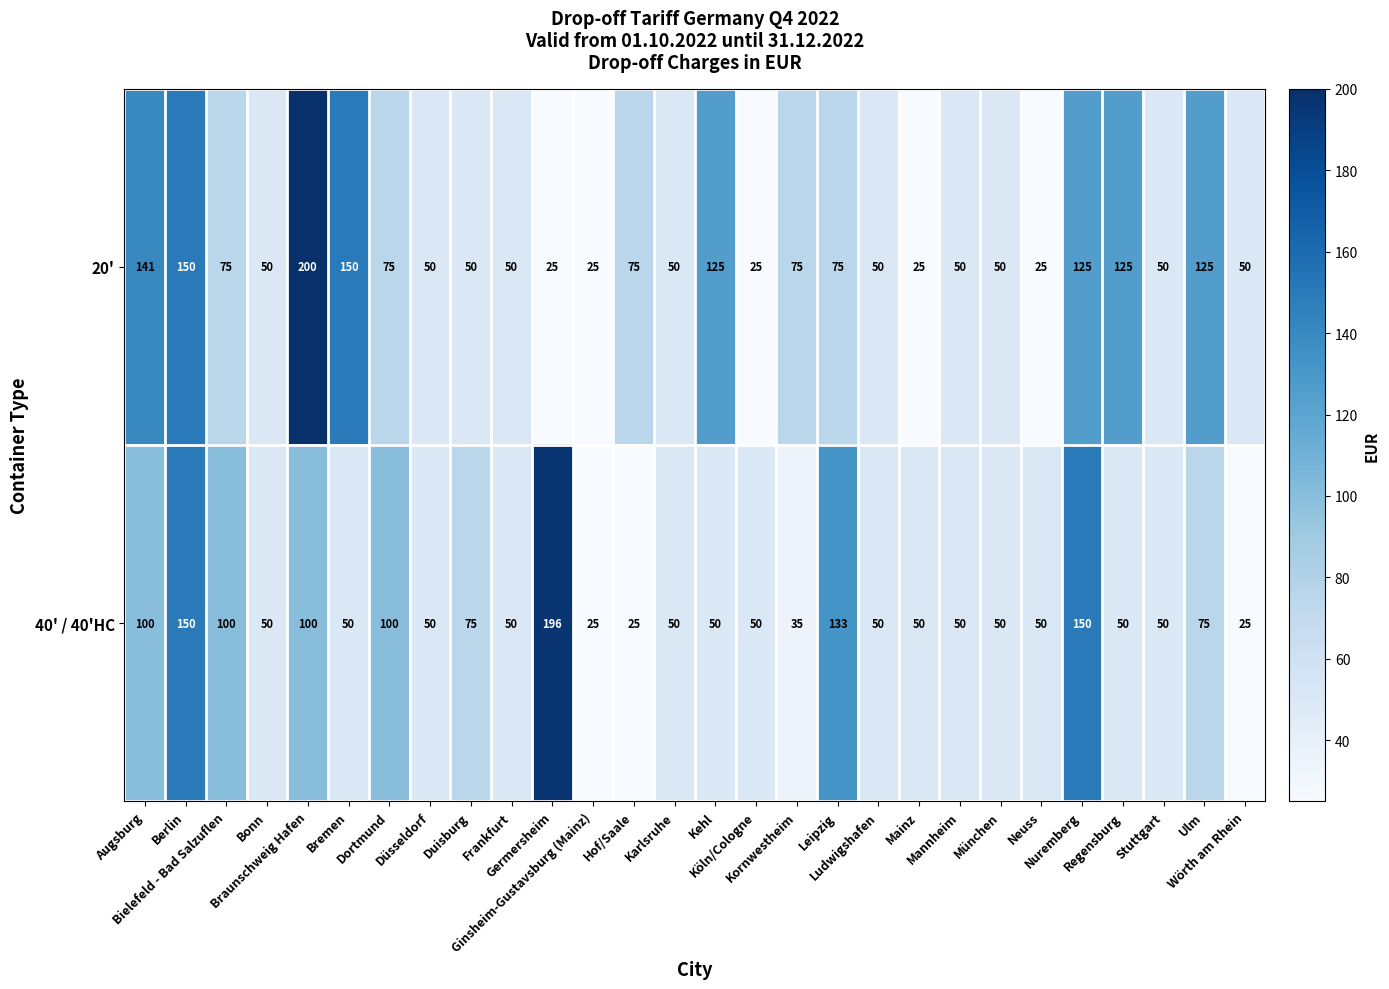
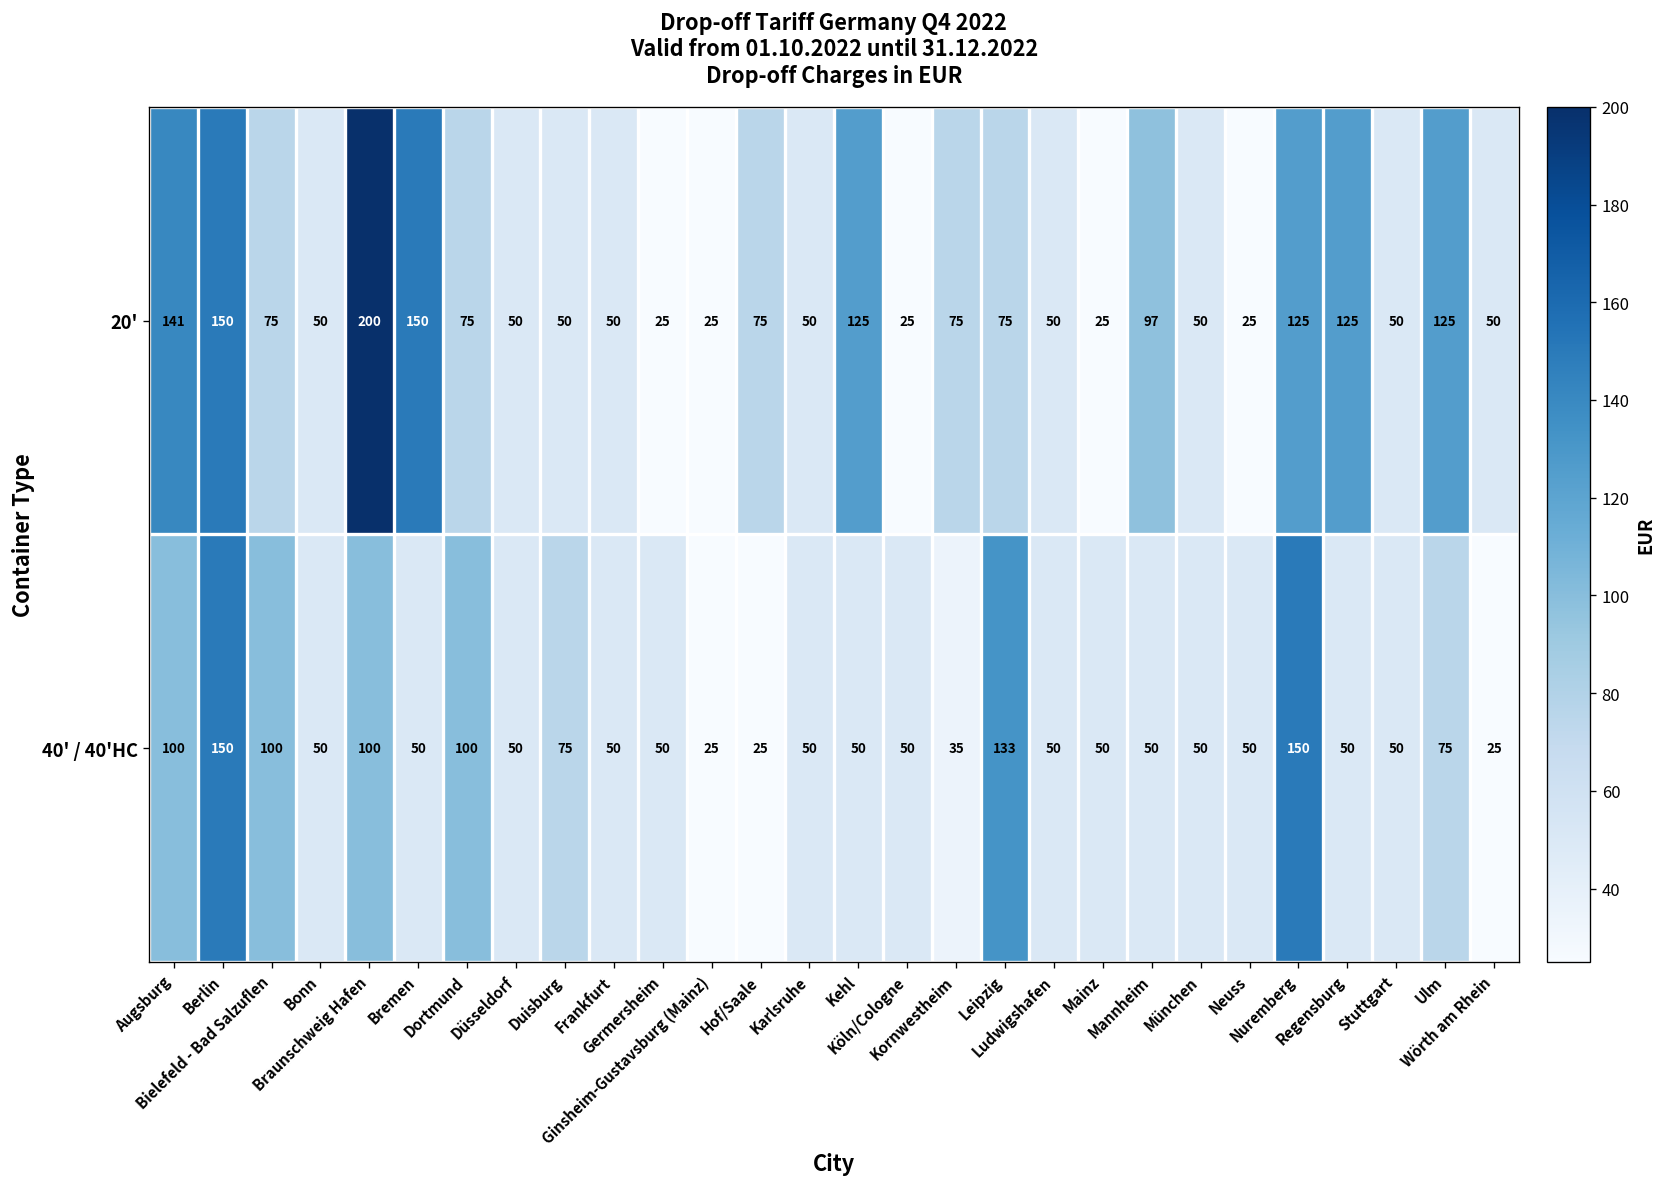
  {
    "20'": {
      "Augsburg": 141,
      "Berlin": 150,
      "Bielefeld - Bad Salzuflen": 75,
      "Bonn": 50,
      "Braunschweig Hafen": 200,
      "Bremen": 150,
      "Dortmund": 75,
      "Düsseldorf": 50,
      "Duisburg": 50,
      "Frankfurt": 50,
      "Germersheim": 25,
      "Ginsheim-Gustavsburg (Mainz)": 25,
      "Hof/Saale": 75,
      "Karlsruhe": 50,
      "Kehl": 125,
      "Köln/Cologne": 25,
      "Kornwestheim": 75,
      "Leipzig": 75,
      "Ludwigshafen": 50,
      "Mainz": 25,
-     "Mannheim": 50,
+     "Mannheim": 97,
      "München": 50,
      "Neuss": 25,
      "Nuremberg": 125,
      "Regensburg": 125,
      "Stuttgart": 50,
      "Ulm": 125,
      "Wörth am Rhein": 50
    },
    "40' / 40'HC": {
      "Augsburg": 100,
      "Berlin": 150,
      "Bielefeld - Bad Salzuflen": 100,
      "Bonn": 50,
      "Braunschweig Hafen": 100,
      "Bremen": 50,
      "Dortmund": 100,
      "Düsseldorf": 50,
      "Duisburg": 75,
      "Frankfurt": 50,
-     "Germersheim": 196,
+     "Germersheim": 50,
      "Ginsheim-Gustavsburg (Mainz)": 25,
      "Hof/Saale": 25,
      "Karlsruhe": 50,
      "Kehl": 50,
      "Köln/Cologne": 50,
      "Kornwestheim": 35,
      "Leipzig": 133,
      "Ludwigshafen": 50,
      "Mainz": 50,
      "Mannheim": 50,
      "München": 50,
      "Neuss": 50,
      "Nuremberg": 150,
      "Regensburg": 50,
      "Stuttgart": 50,
      "Ulm": 75,
      "Wörth am Rhein": 25
    }
  }
